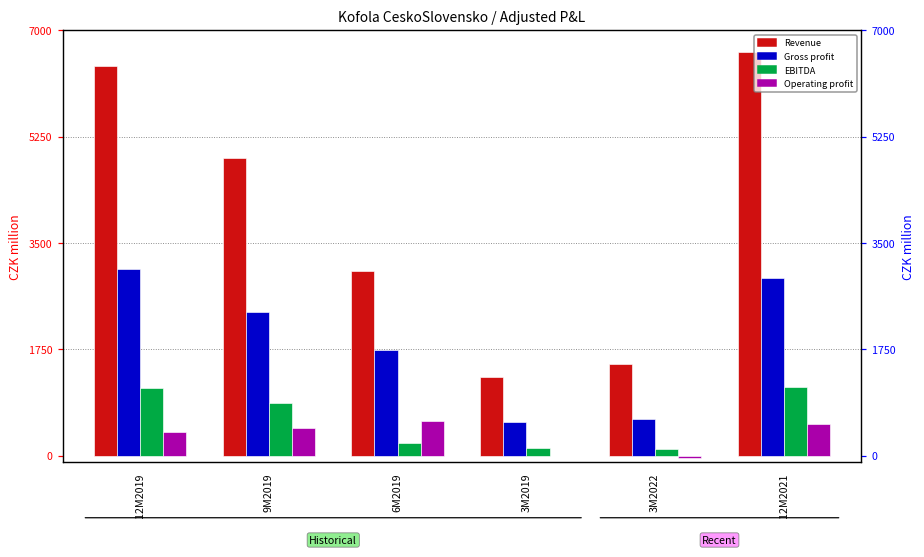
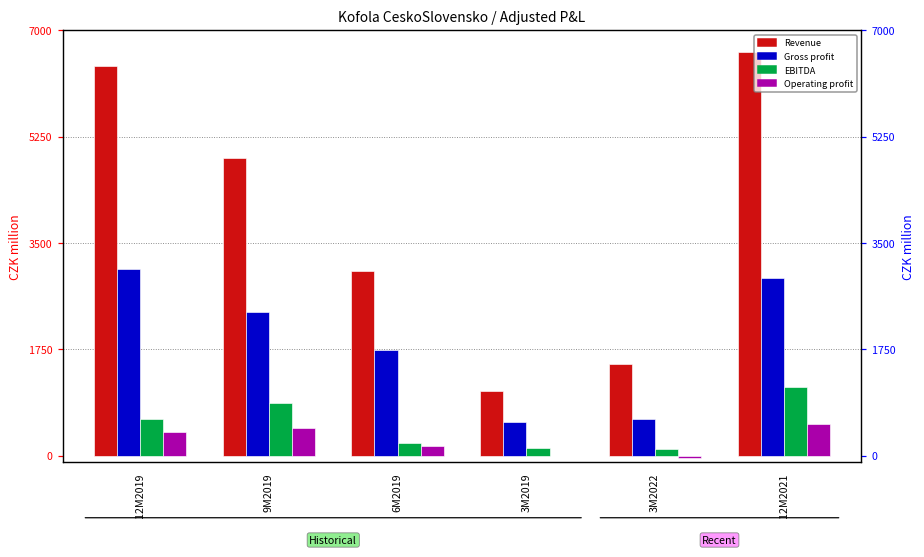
  {
    "Revenue": {
      "12M2019": 6400,
      "9M2019": 4900,
      "6M2019": 3000,
-     "3M2019": 1300,
+     "3M2019": 1100,
      "3M2022": 1500,
      "12M2021": 6600
    },
    "Gross profit": {
      "12M2019": 3100,
      "9M2019": 2400,
      "6M2019": 1700,
      "3M2019": 600,
      "3M2022": 600,
      "12M2021": 2900
    },
    "EBITDA": {
-     "12M2019": 1100,
+     "12M2019": 600,
      "9M2019": 900,
      "6M2019": 200,
      "3M2019": 100,
      "3M2022": 100,
      "12M2021": 1100
    },
    "Operating profit": {
      "12M2019": 400,
      "9M2019": 500,
-     "6M2019": 600,
+     "6M2019": 200,
      "12M2021": 500
    }
  }
